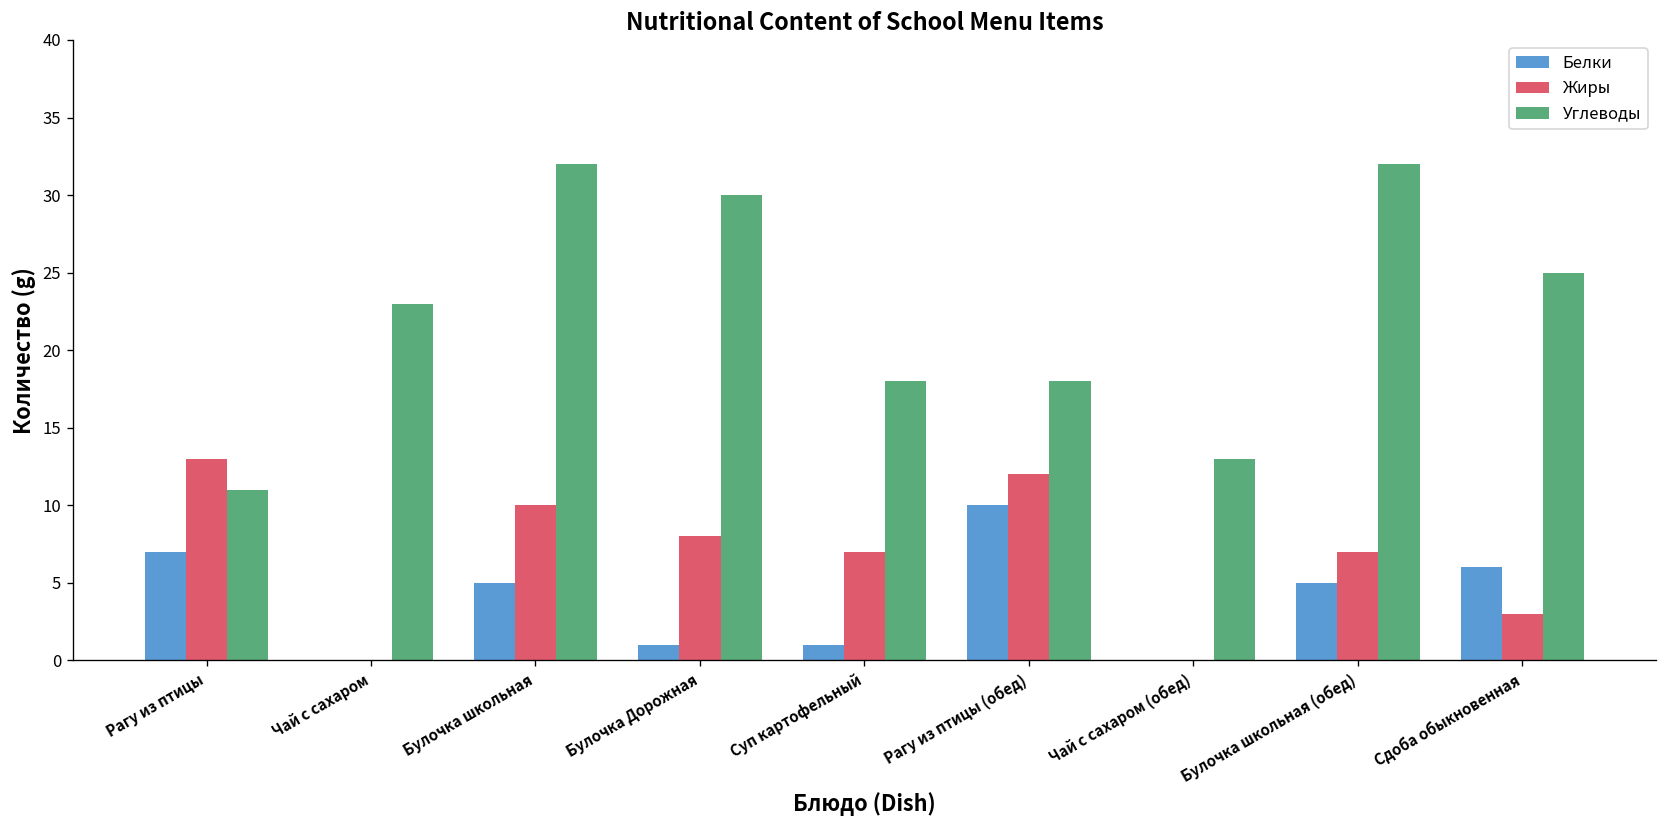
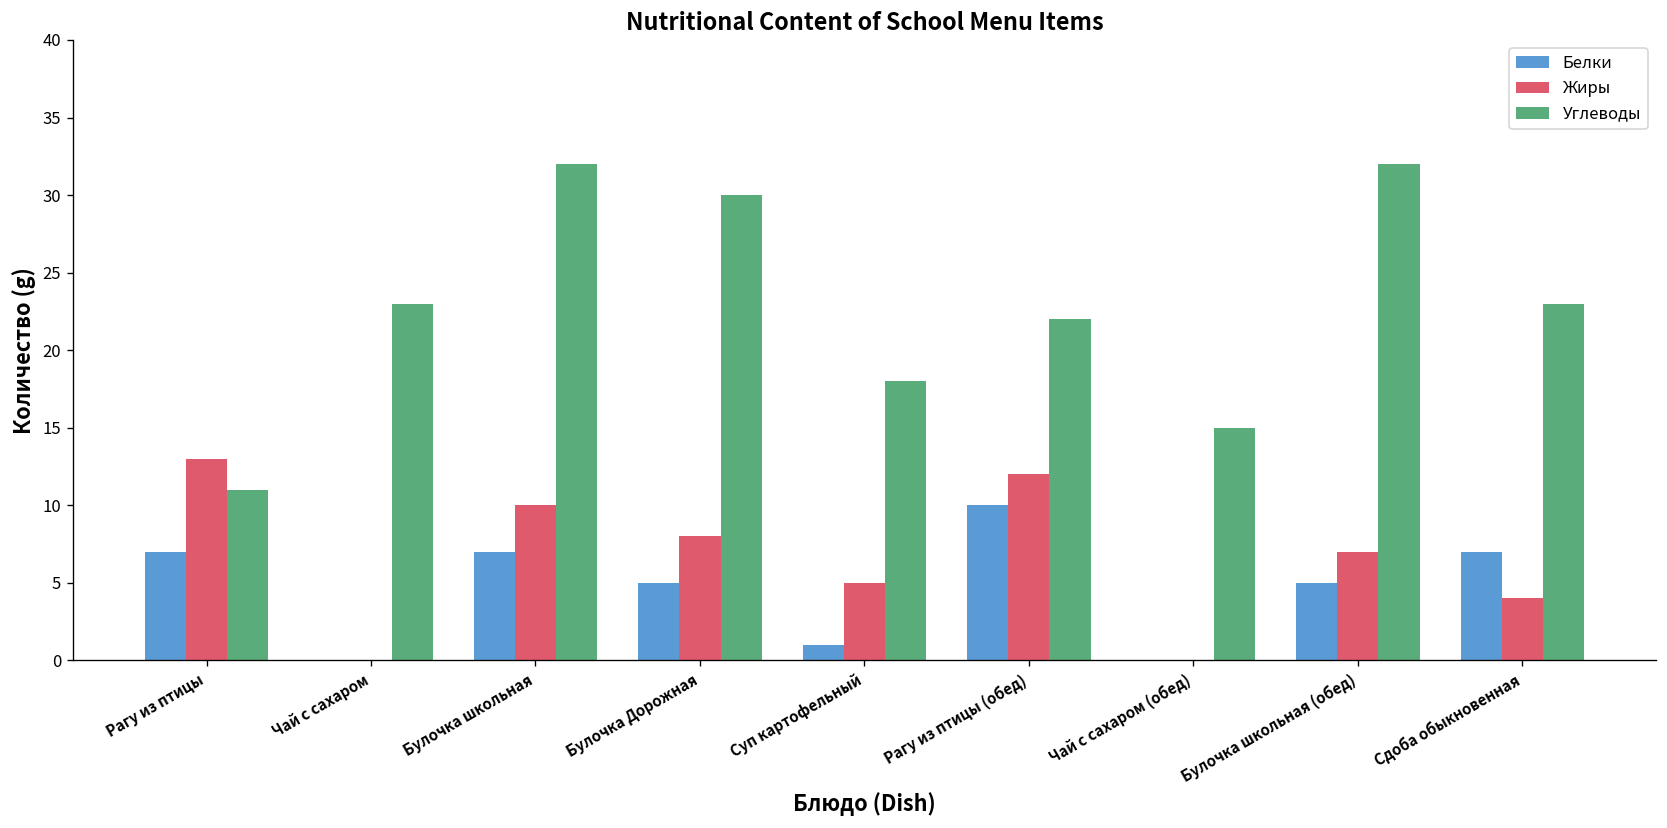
  {
    "Белки": {
      "Рагу из птицы": 7,
      "Чай с сахаром": 0,
-     "Булочка школьная": 5,
-     "Булочка Дорожная": 1,
+     "Булочка школьная": 7,
+     "Булочка Дорожная": 5,
      "Суп картофельный": 1,
      "Рагу из птицы (обед)": 10,
      "Чай с сахаром (обед)": 0,
      "Булочка школьная (обед)": 5,
-     "Сдоба обыкновенная": 6
+     "Сдоба обыкновенная": 7
    },
    "Жиры": {
      "Рагу из птицы": 13,
      "Чай с сахаром": 0,
      "Булочка школьная": 10,
      "Булочка Дорожная": 8,
-     "Суп картофельный": 7,
+     "Суп картофельный": 5,
      "Рагу из птицы (обед)": 12,
      "Чай с сахаром (обед)": 0,
      "Булочка школьная (обед)": 7,
-     "Сдоба обыкновенная": 3
+     "Сдоба обыкновенная": 4
    },
    "Углеводы": {
      "Рагу из птицы": 11,
      "Чай с сахаром": 23,
      "Булочка школьная": 32,
      "Булочка Дорожная": 30,
      "Суп картофельный": 18,
-     "Рагу из птицы (обед)": 18,
-     "Чай с сахаром (обед)": 13,
+     "Рагу из птицы (обед)": 22,
+     "Чай с сахаром (обед)": 15,
      "Булочка школьная (обед)": 32,
-     "Сдоба обыкновенная": 25
+     "Сдоба обыкновенная": 23
    }
  }
